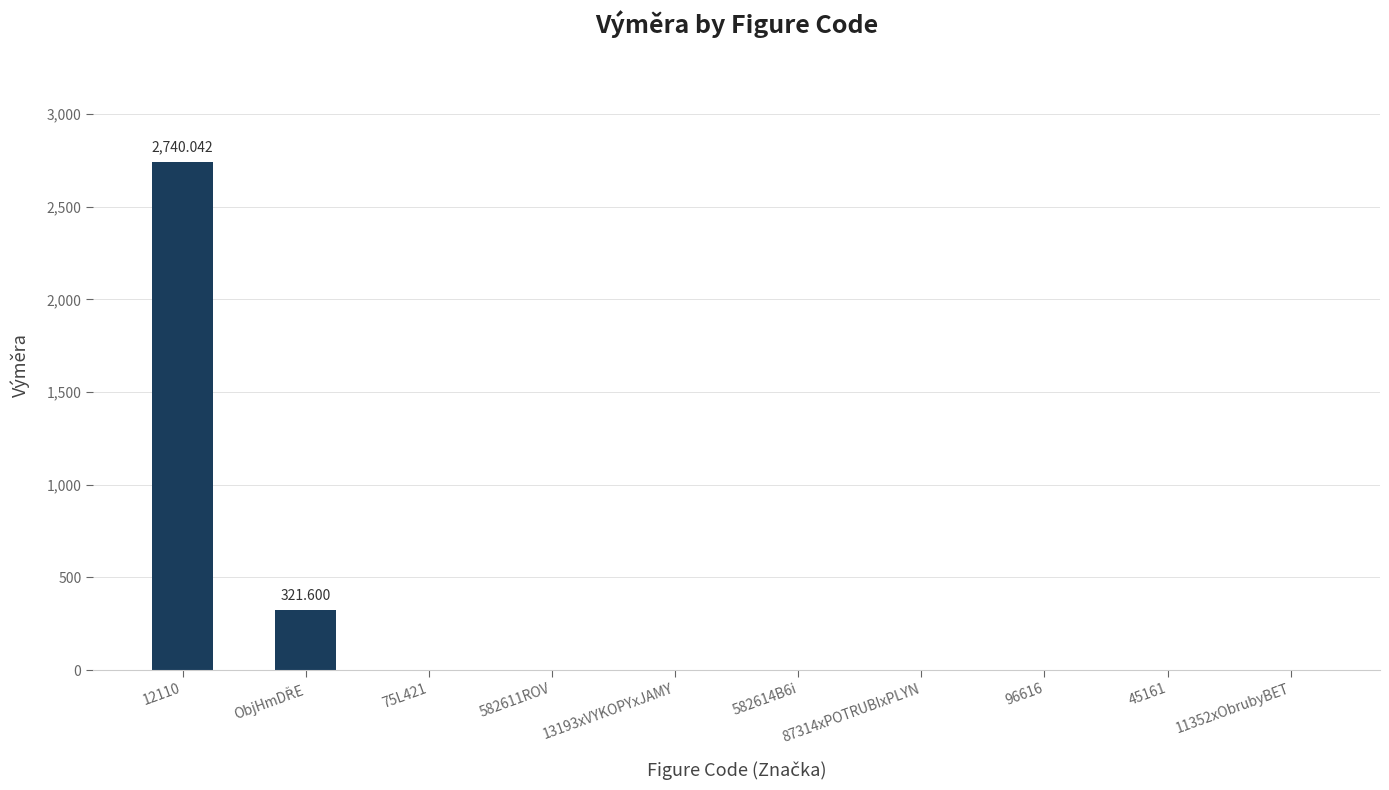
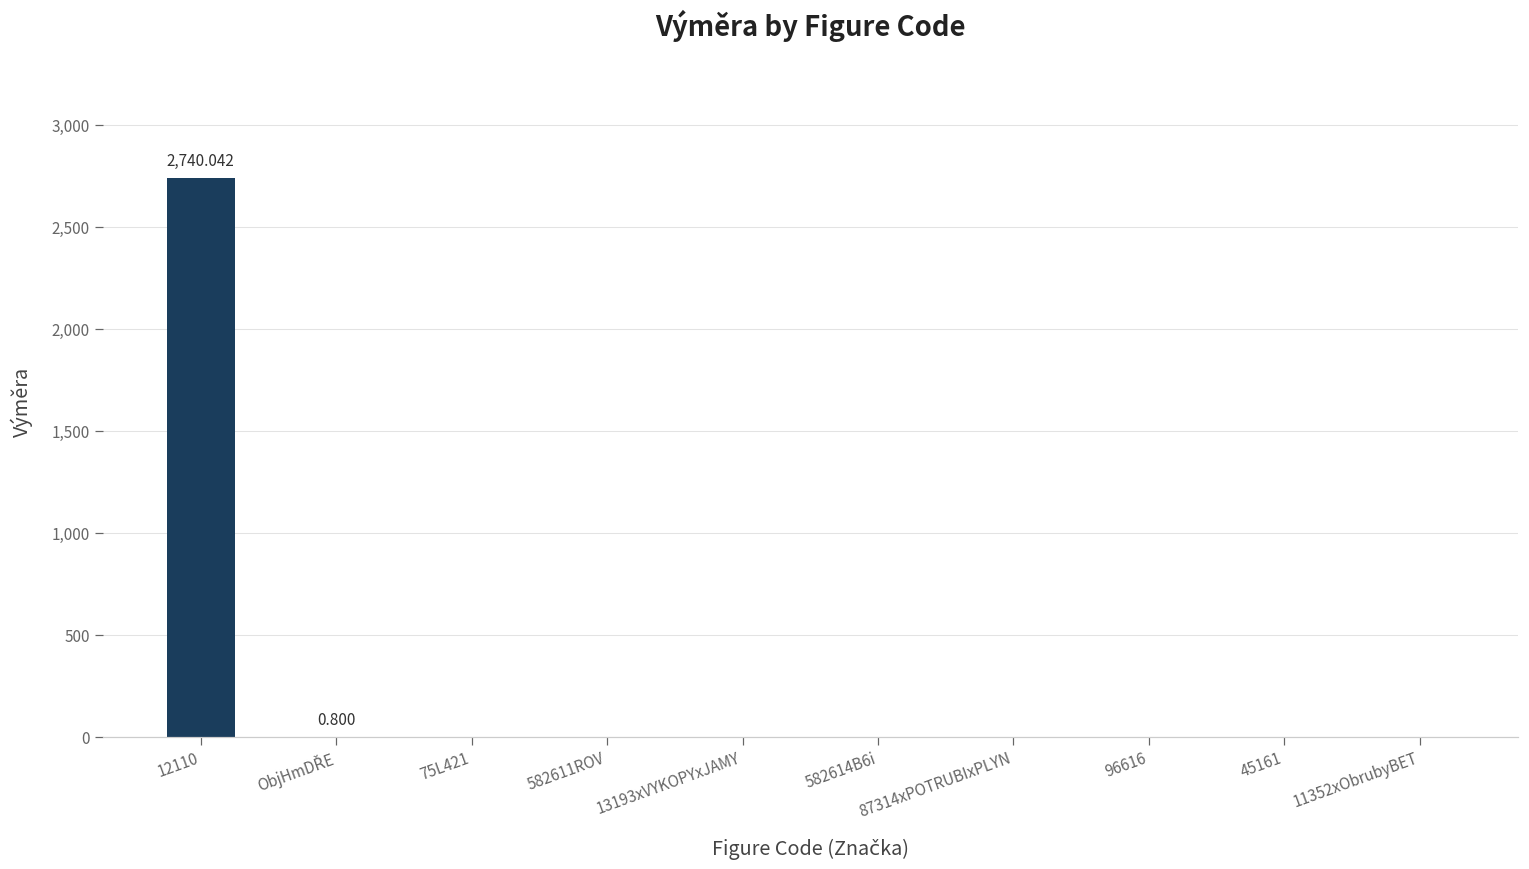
  {
    "12110": "2,740.042",
-   "ObjHmDŘE": "321.600"
+   "ObjHmDŘE": "0.800"
  }
